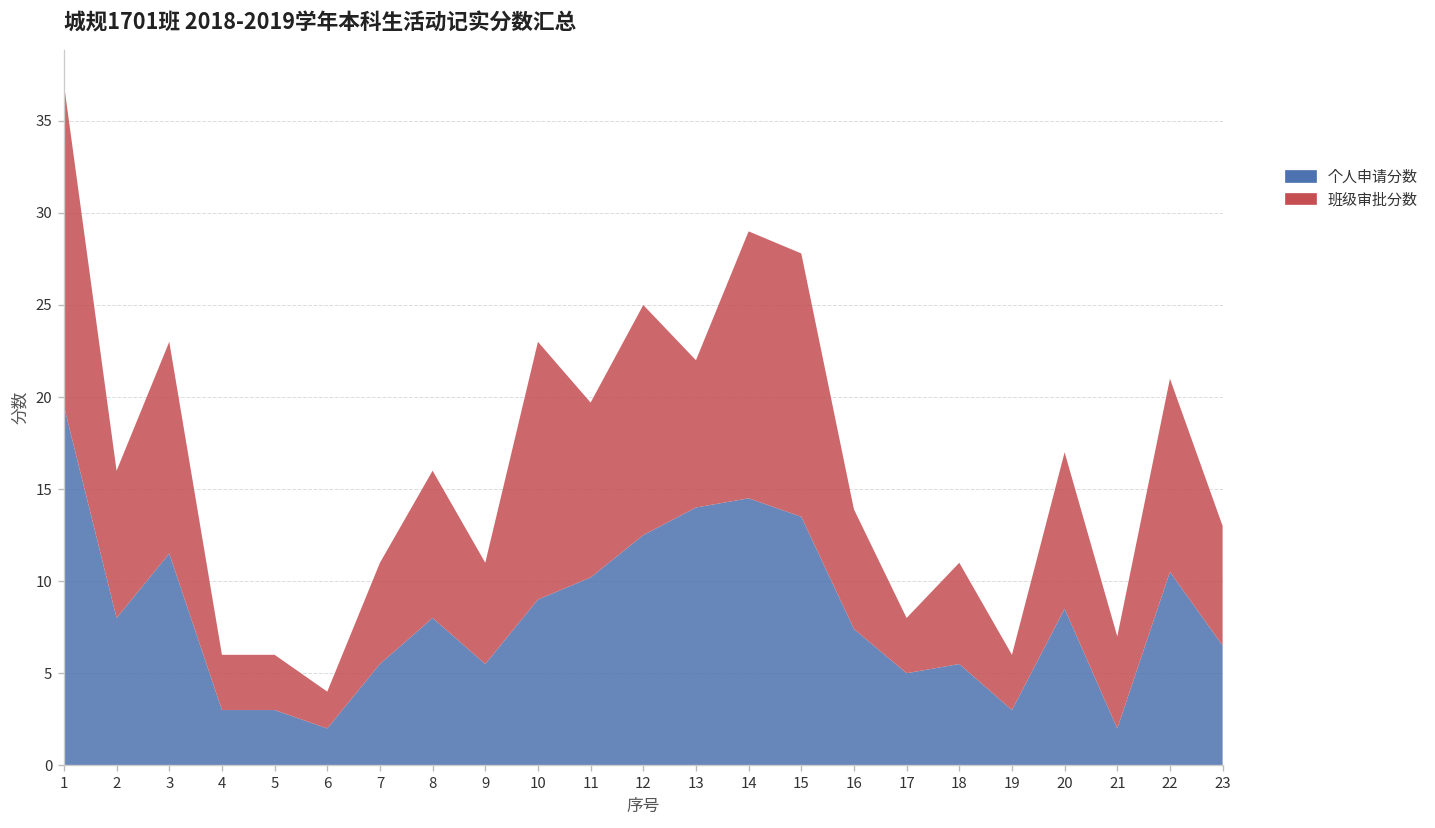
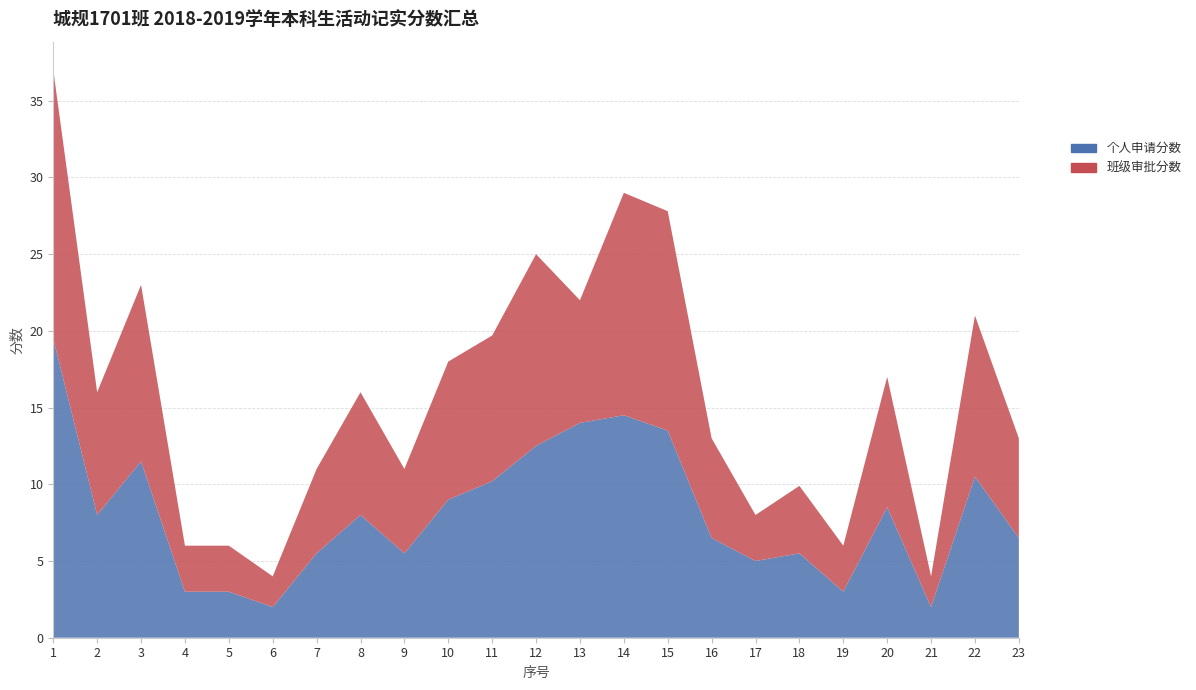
  {
    "个人申请分数": {
      "1": 19.5,
      "2": 8.0,
      "3": 11.5,
      "4": 3.0,
      "5": 3.0,
      "6": 2.0,
      "7": 5.5,
      "8": 8.0,
      "9": 5.5,
      "10": 9.0,
      "11": 10.2,
      "12": 12.5,
      "13": 14.0,
      "14": 14.5,
      "15": 13.5,
-     "16": 7.4,
+     "16": 6.5,
      "17": 5.0,
      "18": 5.5,
      "19": 3.0,
      "20": 8.5,
      "21": 2.0,
      "22": 10.5,
      "23": 6.5
    },
    "班级审批分数": {
      "1": 17.5,
      "2": 8.0,
      "3": 11.5,
      "4": 3.0,
      "5": 3.0,
      "6": 2.0,
      "7": 5.5,
      "8": 8.0,
      "9": 5.5,
-     "10": 14,
+     "10": 9,
      "11": 9.5,
      "12": 12.5,
      "13": 8.0,
      "14": 14.5,
      "15": 14.3,
      "16": 6.5,
      "17": 3.0,
-     "18": 5.5,
+     "18": 4.4,
      "19": 3.0,
      "20": 8.5,
-     "21": 5,
+     "21": 2,
      "22": 10.5,
      "23": 6.5
    }
  }
